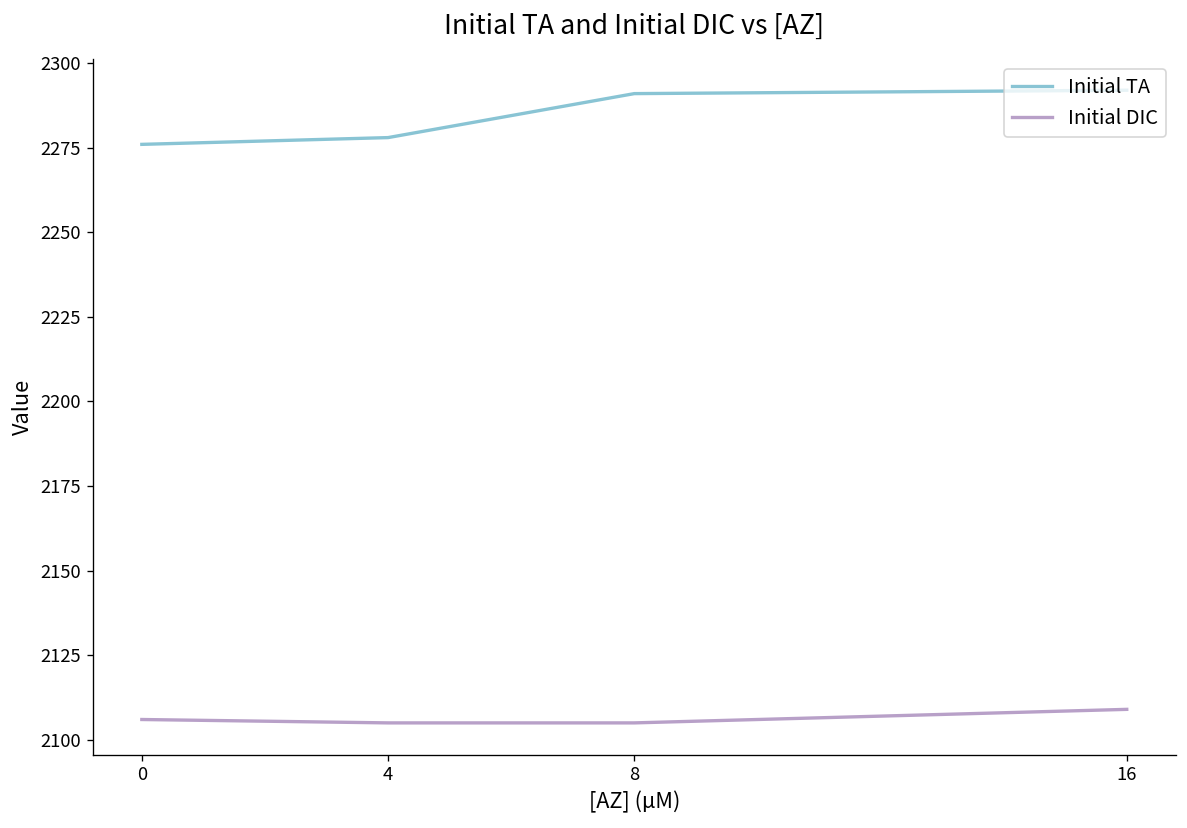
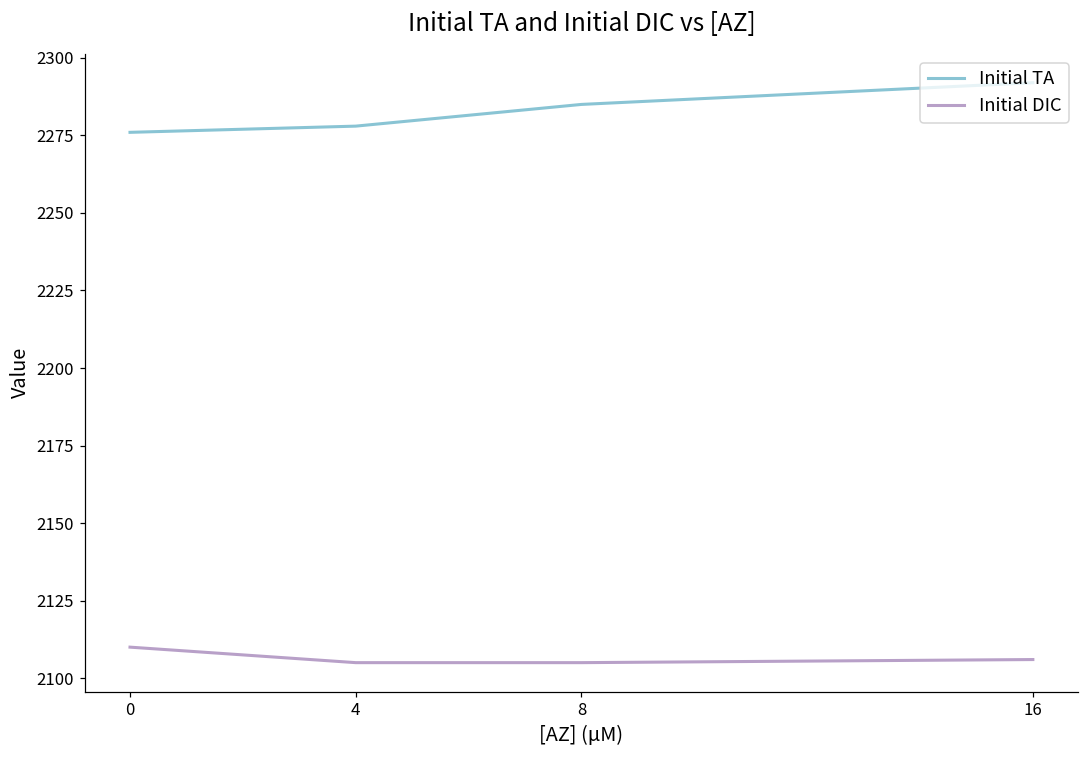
  {
    "Initial TA": {
      "0": 2276,
      "4": 2278,
-     "8": 2291
+     "8": 2285
    },
    "Initial DIC": {
-     "0": 2106,
+     "0": 2110,
      "4": 2105,
      "8": 2105,
-     "16": 2109
+     "16": 2106
    }
  }
